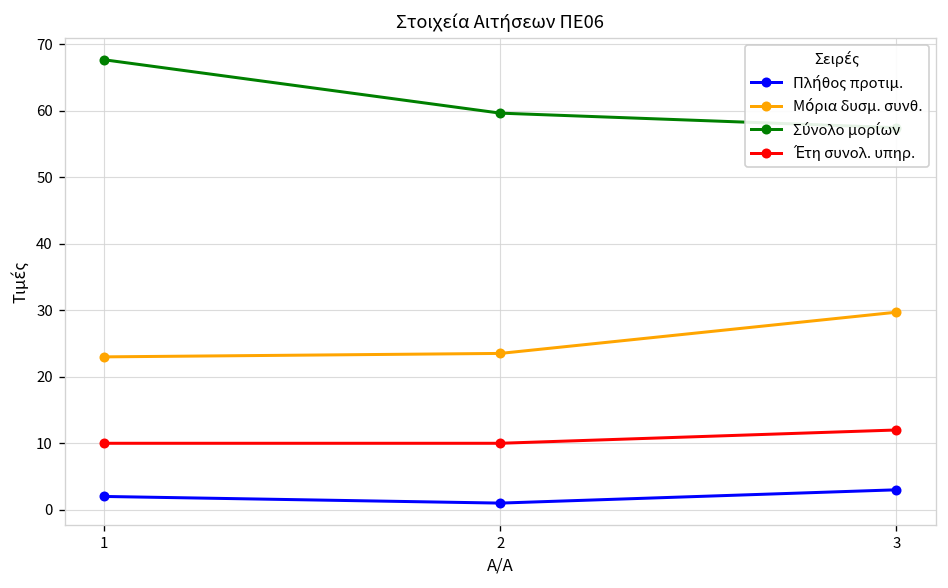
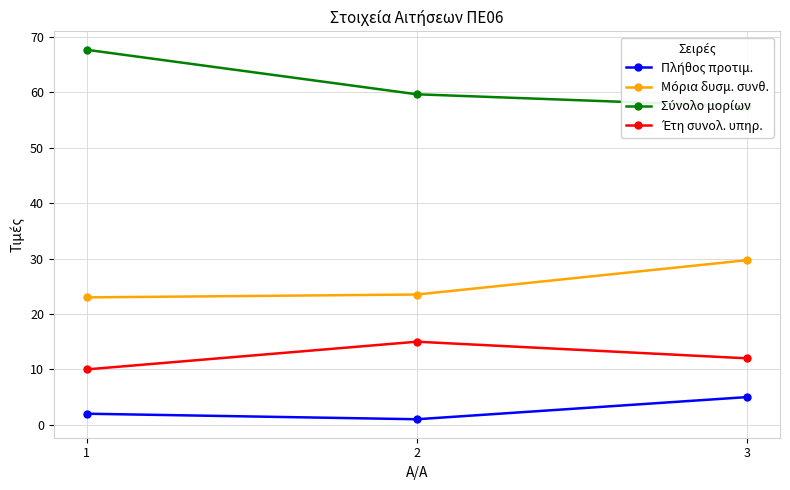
  {
    "Πλήθος προτιμ.": {
      "1": 2,
      "2": 1,
-     "3": 3
+     "3": 5
    },
    "Μόρια δυσμ. συνθ.": {
      "1": 23,
      "2": 24,
      "3": 30
    },
    "Σύνολο μορίων": {
      "1": 68,
      "2": 60
    },
    "Έτη συνολ. υπηρ.": {
      "1": 10,
-     "2": 10,
+     "2": 15,
      "3": 12
    }
  }
